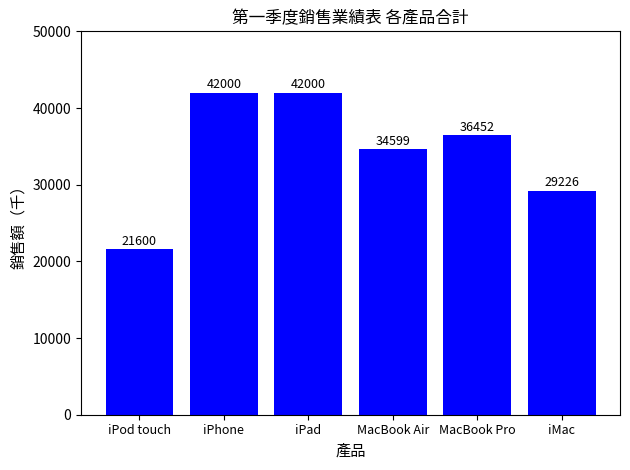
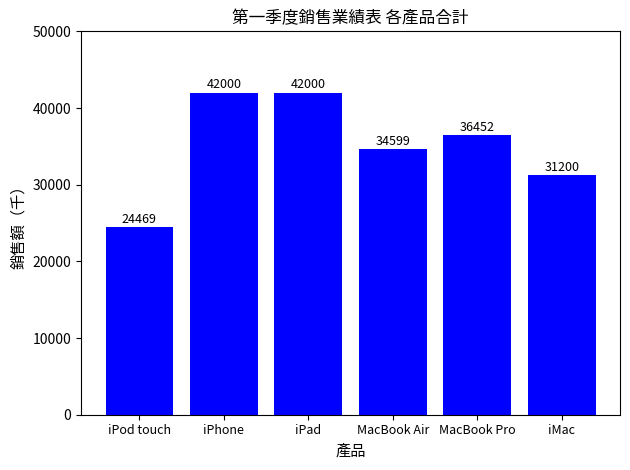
  {
-   "iPod touch": 21600,
+   "iPod touch": 24469,
    "iPhone": 42000,
    "iPad": 42000,
    "MacBook Air": 34599,
    "MacBook Pro": 36452,
-   "iMac": 29226
+   "iMac": 31200
  }
